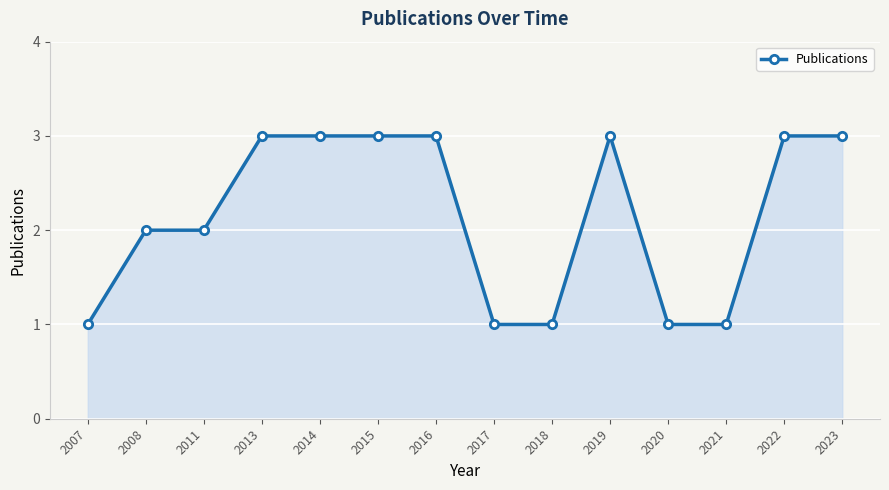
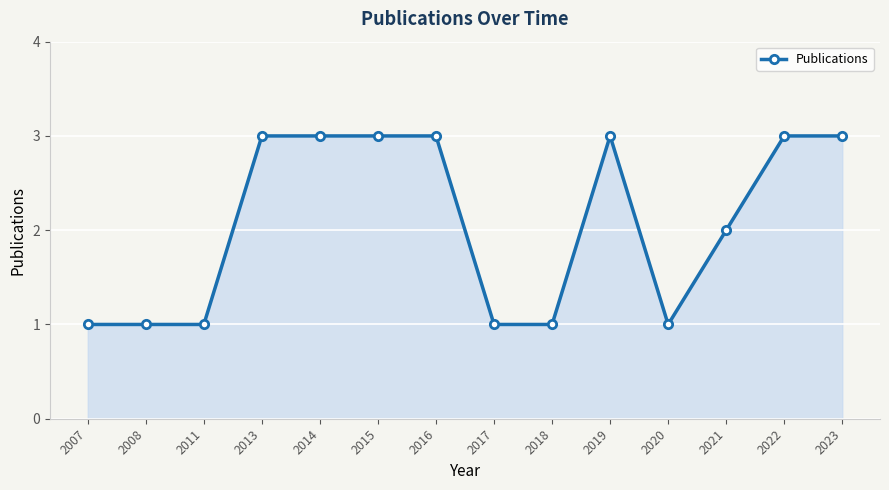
  {
    "2007": 1,
-   "2008": 2,
-   "2011": 2,
+   "2008": 1,
+   "2011": 1,
    "2013": 3,
    "2014": 3,
    "2015": 3,
    "2016": 3,
    "2017": 1,
    "2018": 1,
    "2019": 3,
    "2020": 1,
-   "2021": 1,
+   "2021": 2,
    "2022": 3,
    "2023": 3
  }
